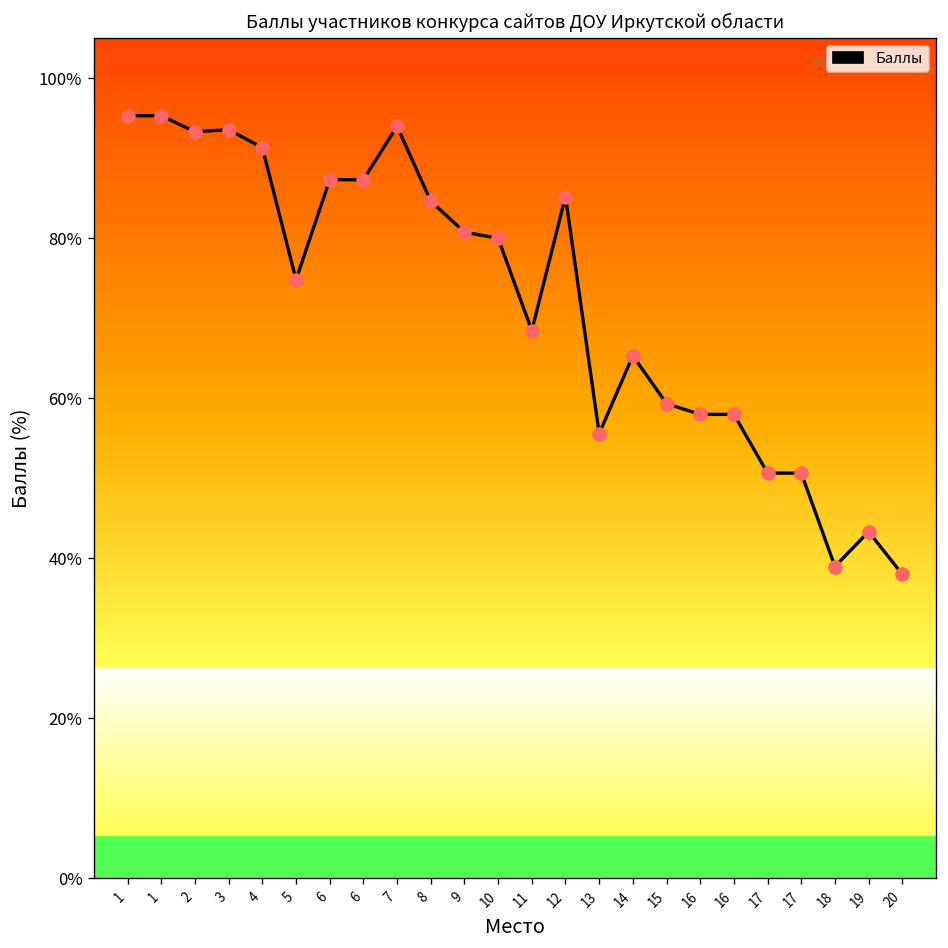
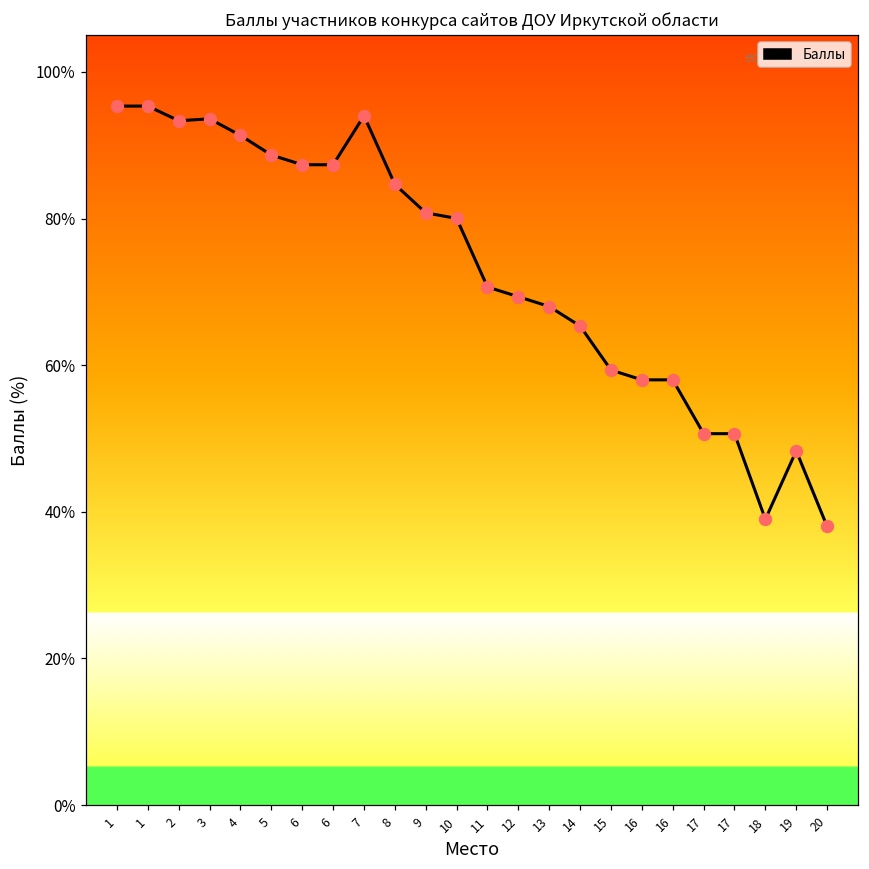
  {
    "2": "93%",
    "3": "94%",
    "4": "91%",
-   "5": "75%",
+   "5": "89%",
    "7": "94%",
    "8": "85%",
    "9": "81%",
    "10": "80%",
-   "11": "68%",
-   "12": "85%",
-   "13": "56%",
+   "11": "71%",
+   "12": "69%",
+   "13": "68%",
    "14": "65%",
    "15": "59%",
    "18": "39%",
-   "19": "43%",
+   "19": "48%",
    "20": "38%"
  }
